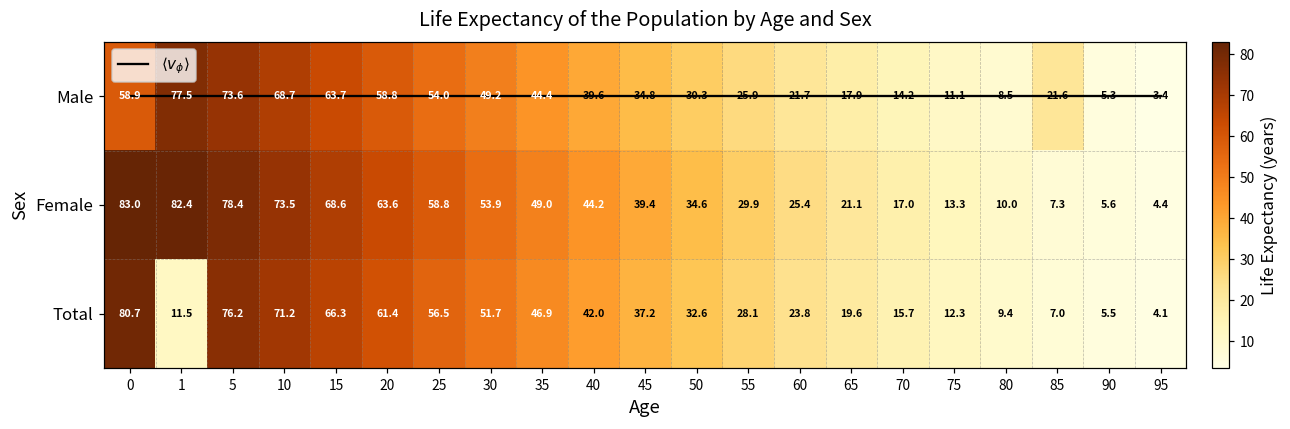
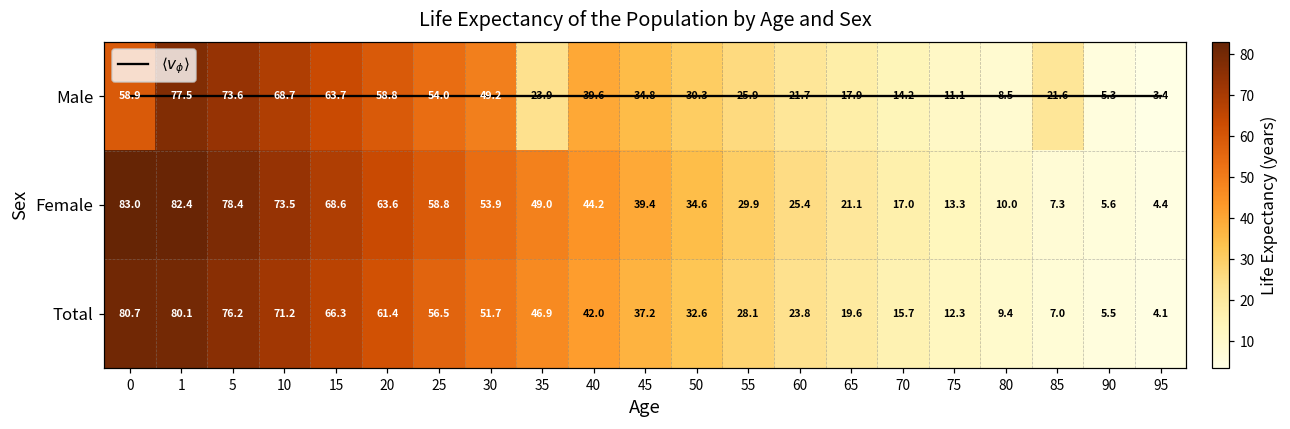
  {
    "Male": {
-     "35": 44.4
+     "35": 23.9
    },
    "Female": {
      "0": 83.0,
      "1": 82.4,
      "5": 78.4,
      "10": 73.5,
      "15": 68.6,
      "20": 63.6,
      "25": 58.8,
      "30": 53.9,
      "35": 49.0,
      "40": 44.2,
      "45": 39.4,
      "50": 34.6,
      "55": 29.9,
      "60": 25.4,
      "65": 21.1,
      "70": 17.0,
      "75": 13.3,
      "80": 10.0,
      "85": 7.3,
      "90": 5.6,
      "95": 4.4
    },
    "Total": {
      "0": 80.7,
-     "1": 11.5,
+     "1": 80.1,
      "5": 76.2,
      "10": 71.2,
      "15": 66.3,
      "20": 61.4,
      "25": 56.5,
      "30": 51.7,
      "35": 46.9,
      "40": 42.0,
      "45": 37.2,
      "50": 32.6,
      "55": 28.1,
      "60": 23.8,
      "65": 19.6,
      "70": 15.7,
      "75": 12.3,
      "80": 9.4,
      "85": 7.0,
      "90": 5.5,
      "95": 4.1
    }
  }
